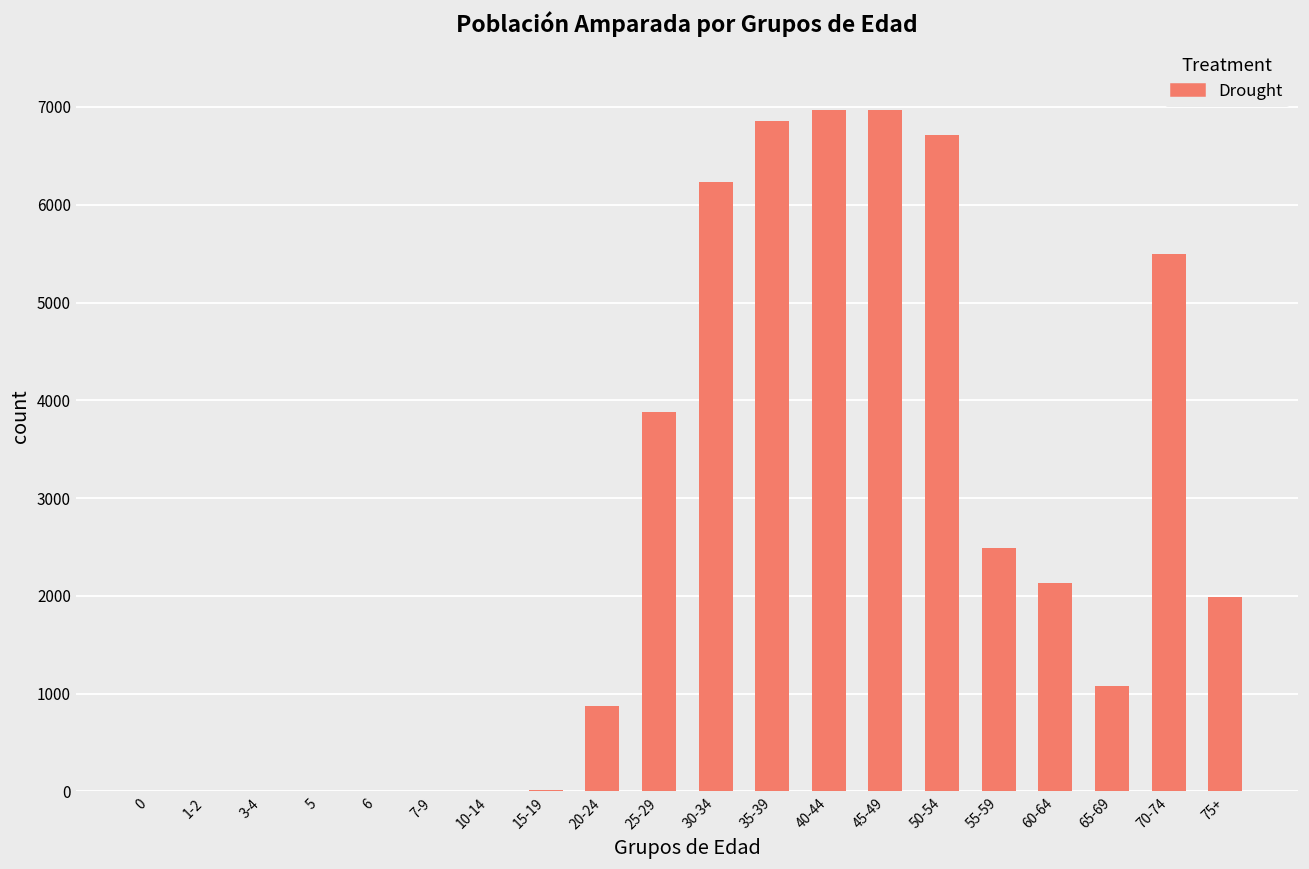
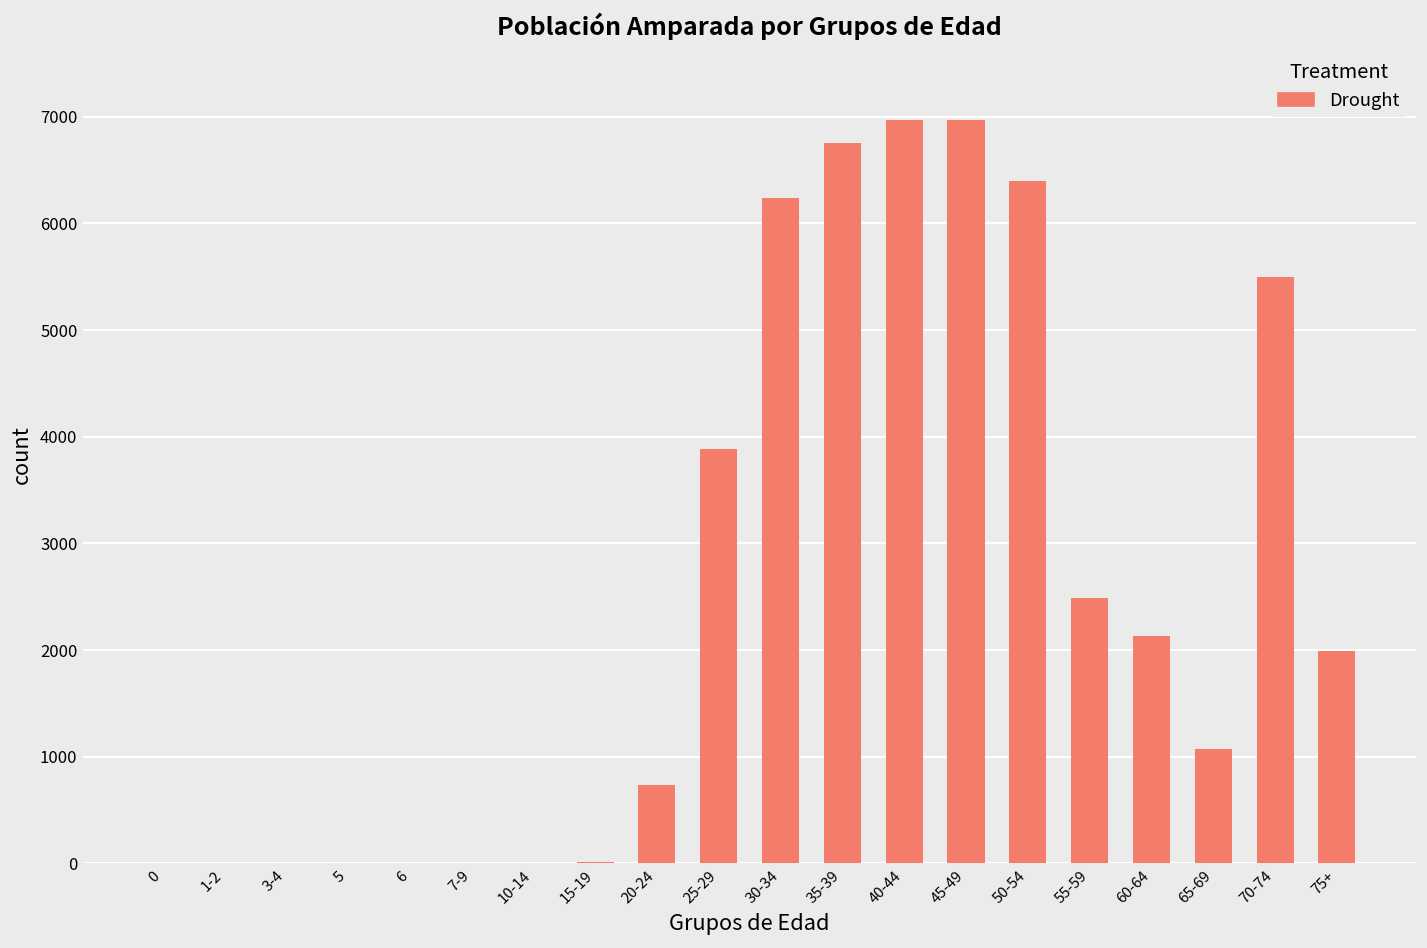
  {
    "0": 0,
    "1-2": 0,
    "3-4": 0,
    "5": 0,
    "6": 0,
    "7-9": 0,
    "10-14": 0,
-   "20-24": 900,
+   "20-24": 700,
    "25-29": 3900,
    "30-34": 6200,
-   "35-39": 6900,
+   "35-39": 6800,
    "40-44": 7000,
    "45-49": 7000,
-   "50-54": 6700,
+   "50-54": 6400,
    "55-59": 2500,
    "60-64": 2100,
    "65-69": 1100,
    "70-74": 5500,
    "75+": 2000
  }
